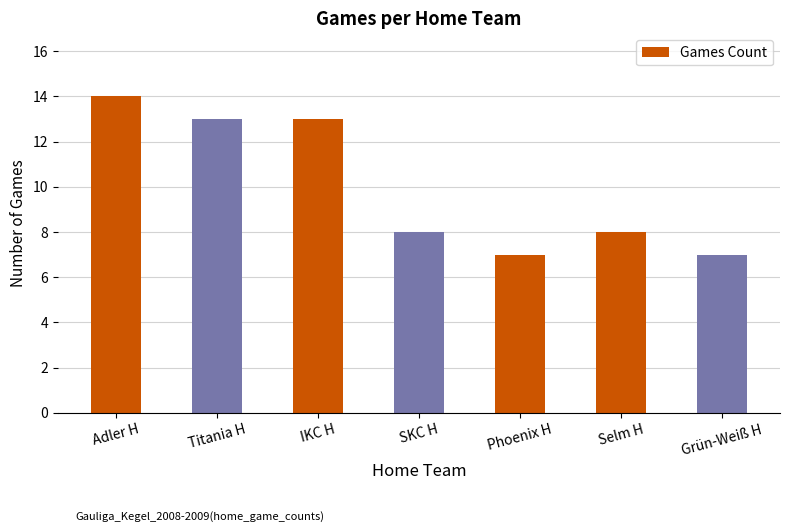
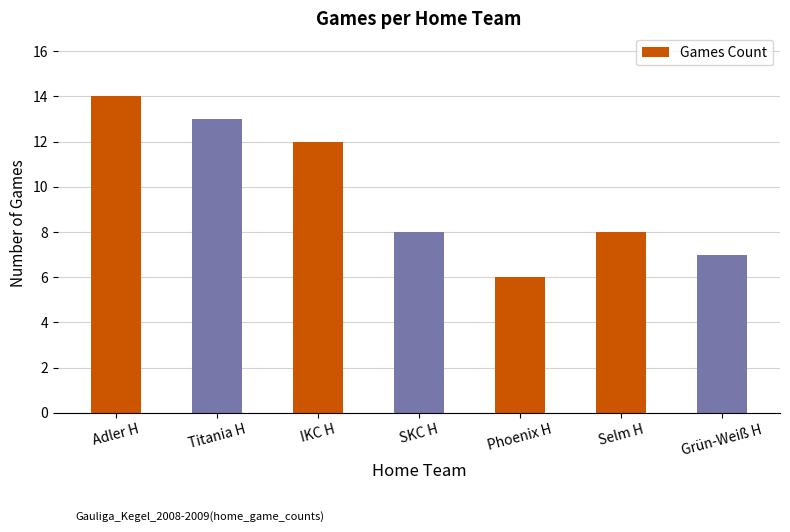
  {
    "Adler H": 14,
    "Titania H": 13,
-   "IKC H": 13,
+   "IKC H": 12,
    "SKC H": 8,
-   "Phoenix H": 7,
+   "Phoenix H": 6,
    "Selm H": 8,
    "Grün-Weiß H": 7
  }
